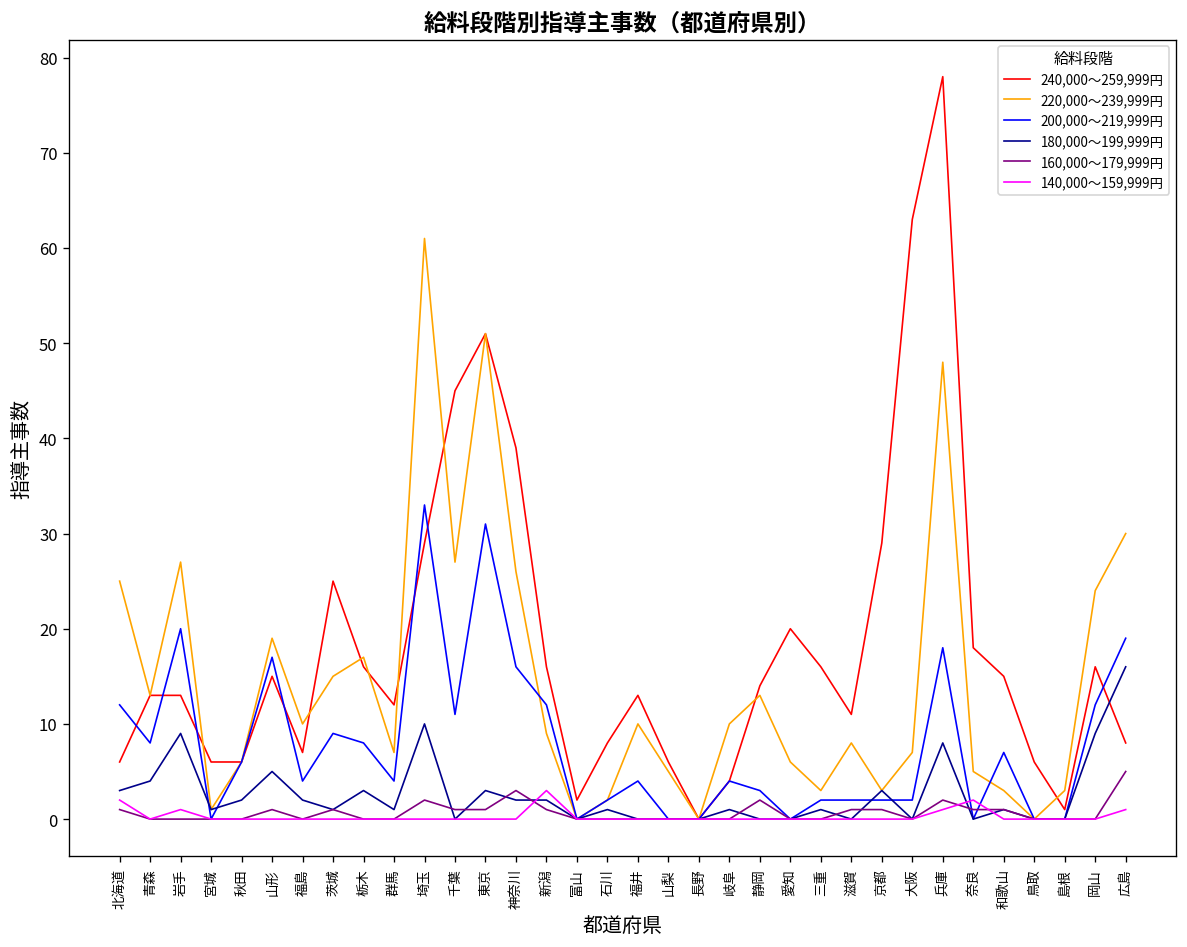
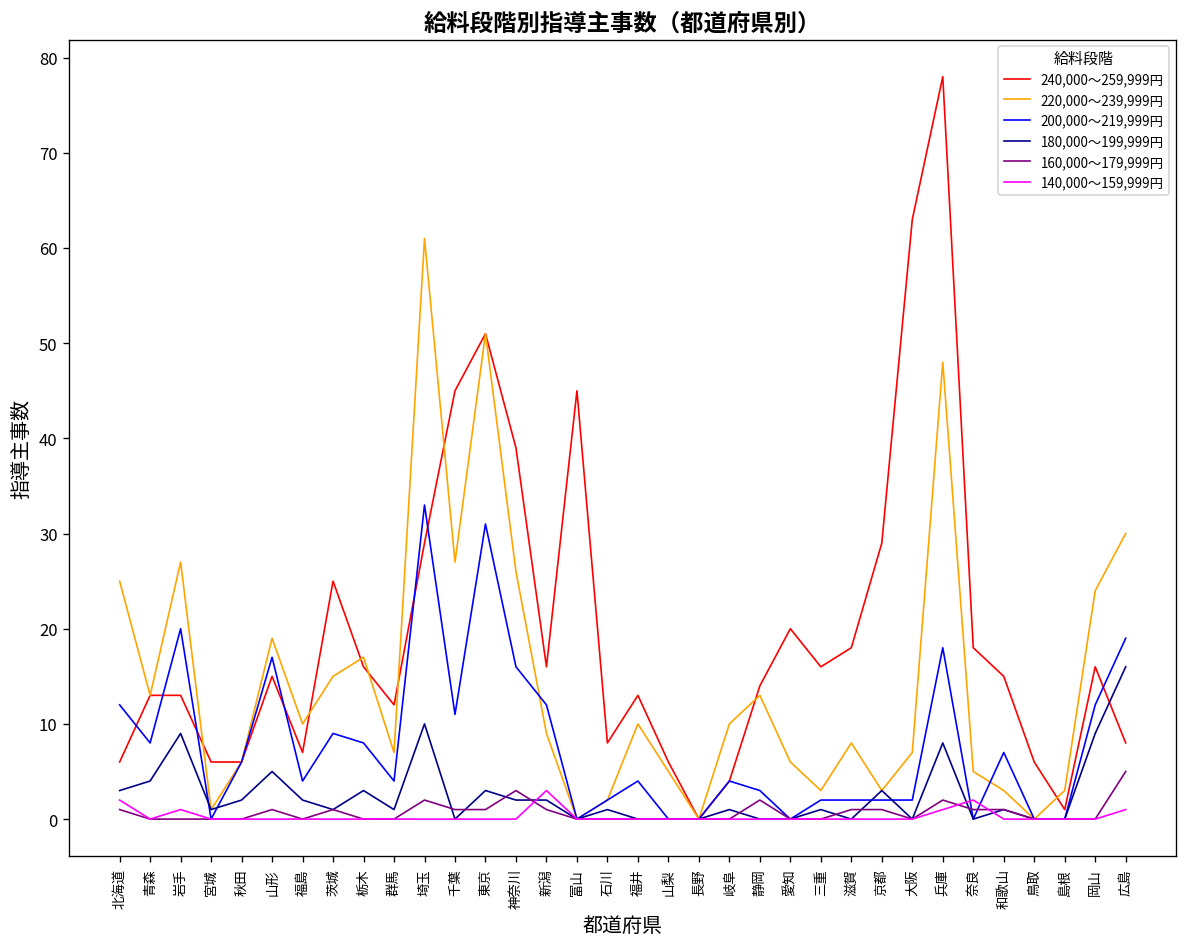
  {
    "240,000～259,999円": {
      "北海道": 6,
      "岩手": 13,
      "宮城": 6,
      "山形": 15,
      "福島": 7,
      "茨城": 25,
      "栃木": 16,
      "群馬": 12,
      "埼玉": 29,
      "千葉": 45,
      "神奈川": 39,
      "新潟": 16,
-     "富山": 2,
+     "富山": 45,
      "石川": 8,
      "福井": 13,
      "山梨": 6,
      "静岡": 14,
      "愛知": 20,
      "三重": 16,
-     "滋賀": 11,
+     "滋賀": 18,
      "京都": 29,
      "大阪": 63,
      "兵庫": 78,
      "奈良": 18,
      "和歌山": 15,
      "鳥取": 6,
      "島根": 1,
      "岡山": 16,
      "広島": 8
    },
    "220,000～239,999円": {
      "北海道": 25,
      "岩手": 27,
      "山形": 19,
      "福島": 10,
      "茨城": 15,
      "栃木": 17,
      "群馬": 7,
      "埼玉": 61,
      "千葉": 27,
      "神奈川": 26,
      "新潟": 9,
      "福井": 10,
      "山梨": 5,
      "岐阜": 10,
      "静岡": 13,
      "愛知": 6,
      "三重": 3,
      "滋賀": 8,
      "大阪": 7,
      "兵庫": 48,
      "奈良": 5,
      "和歌山": 3,
      "島根": 3,
      "岡山": 24,
      "広島": 30
    },
    "200,000～219,999円": {
      "北海道": 12,
      "青森": 8,
      "岩手": 20,
      "山形": 17,
      "福島": 4,
      "茨城": 9,
      "栃木": 8,
      "群馬": 4,
      "埼玉": 33,
      "千葉": 11,
      "東京": 31,
      "神奈川": 16,
      "新潟": 12,
      "福井": 4,
      "静岡": 3,
      "三重": 2,
      "滋賀": 2,
      "京都": 2,
      "大阪": 2,
      "兵庫": 18,
      "和歌山": 7,
      "岡山": 12,
      "広島": 19
    },
    "180,000～199,999円": {
      "北海道": 3,
      "青森": 4,
      "岩手": 9,
      "秋田": 2,
      "山形": 5,
      "福島": 2,
      "栃木": 3,
      "群馬": 1,
      "埼玉": 10,
      "東京": 3,
      "神奈川": 2,
      "新潟": 2,
      "石川": 1,
      "岐阜": 1,
      "三重": 1,
      "兵庫": 8,
      "岡山": 9,
      "広島": 16
    },
    "160,000～179,999円": {
      "北海道": 1,
      "岩手": 0,
      "山形": 1,
      "埼玉": 2,
      "千葉": 1,
      "東京": 1,
      "神奈川": 3,
      "新潟": 1,
      "静岡": 2,
      "滋賀": 1,
      "京都": 1,
      "兵庫": 2,
      "奈良": 1,
      "広島": 5
    },
    "140,000～159,999円": {
      "北海道": 2,
      "岩手": 1,
      "山形": 0,
      "茨城": 0,
      "埼玉": 0,
      "東京": 0,
      "神奈川": 0,
      "新潟": 3,
      "京都": 0,
      "兵庫": 1,
      "奈良": 2,
      "和歌山": 0,
      "広島": 1
    }
  }
